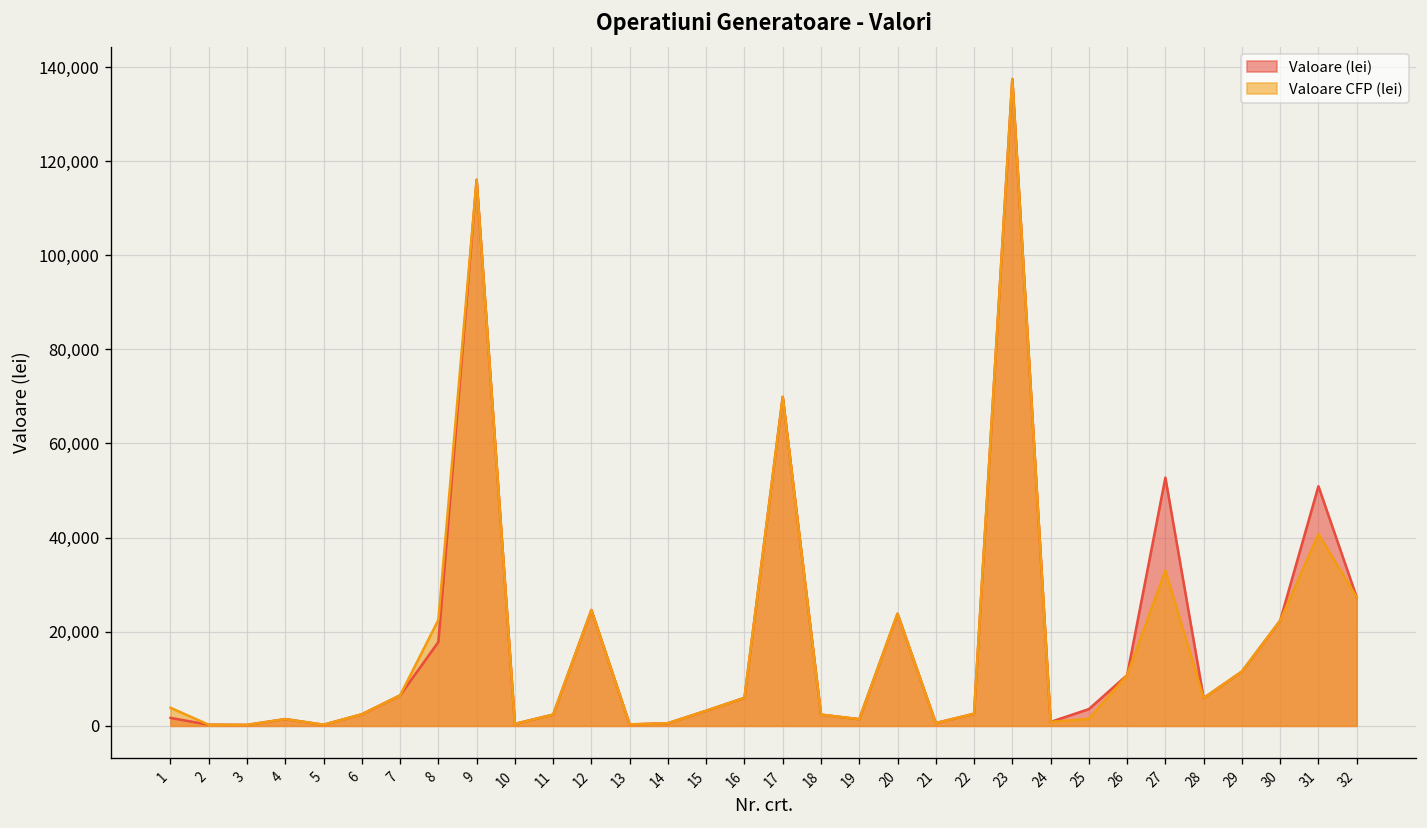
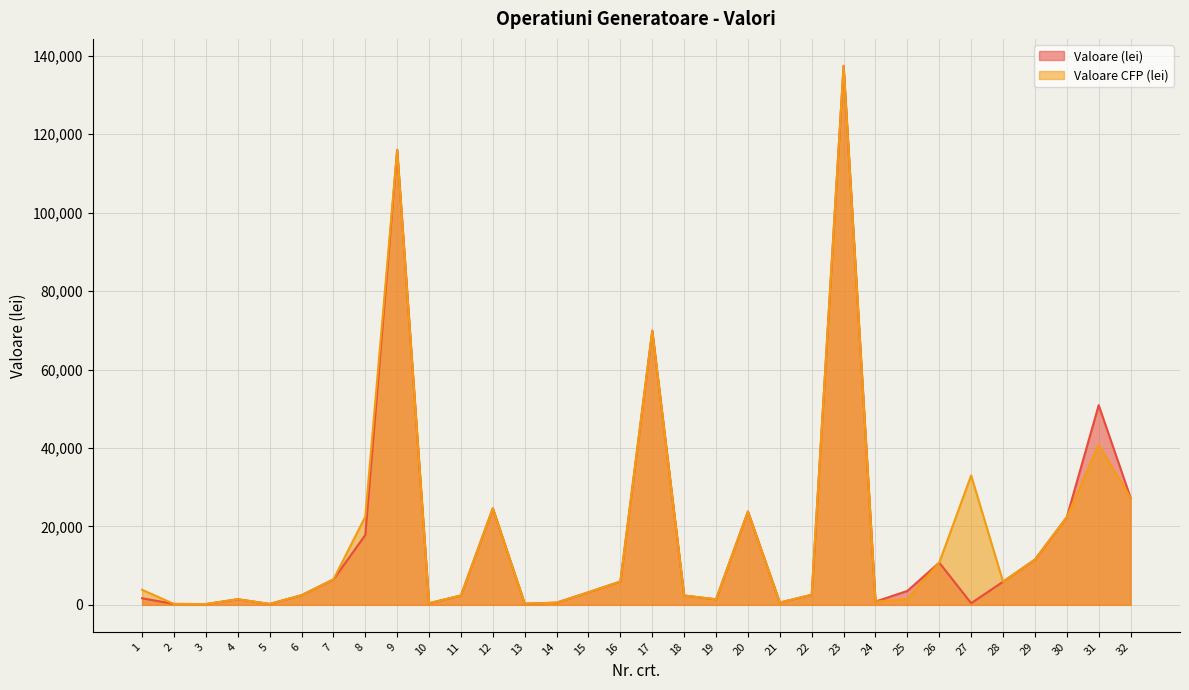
  {
    "Valoare (lei)": {
      "1": "2,000",
      "8": "18,000",
      "25": "4,000",
-     "27": "53,000",
+     "27": "0",
      "31": "51,000"
    },
    "Valoare CFP (lei)": {
      "1": "4,000",
      "8": "22,000",
      "25": "1,000",
      "27": "33,000",
      "31": "41,000"
    }
  }
